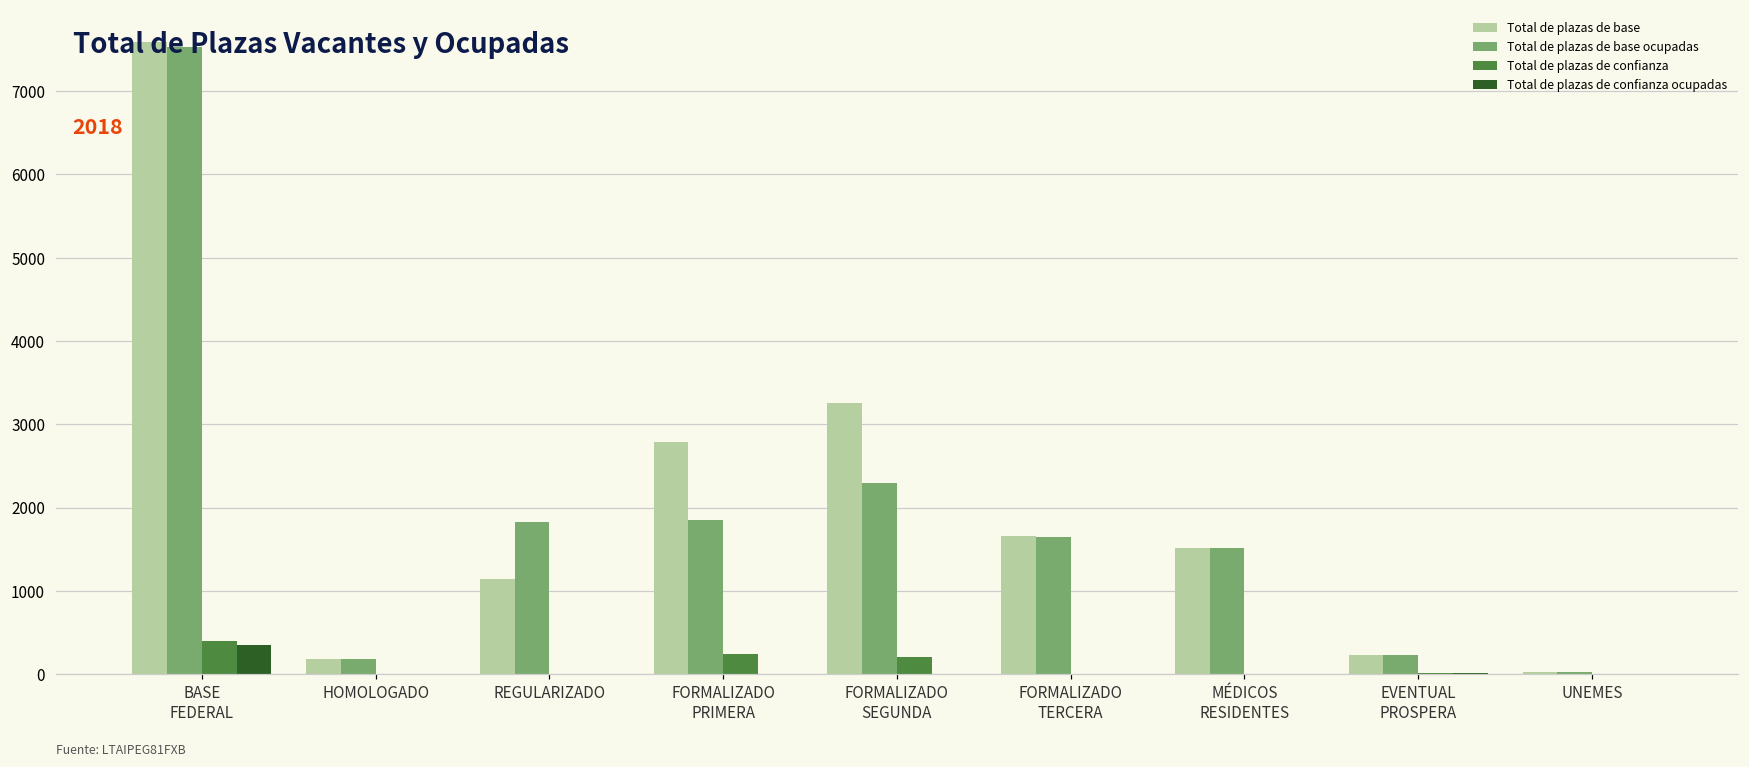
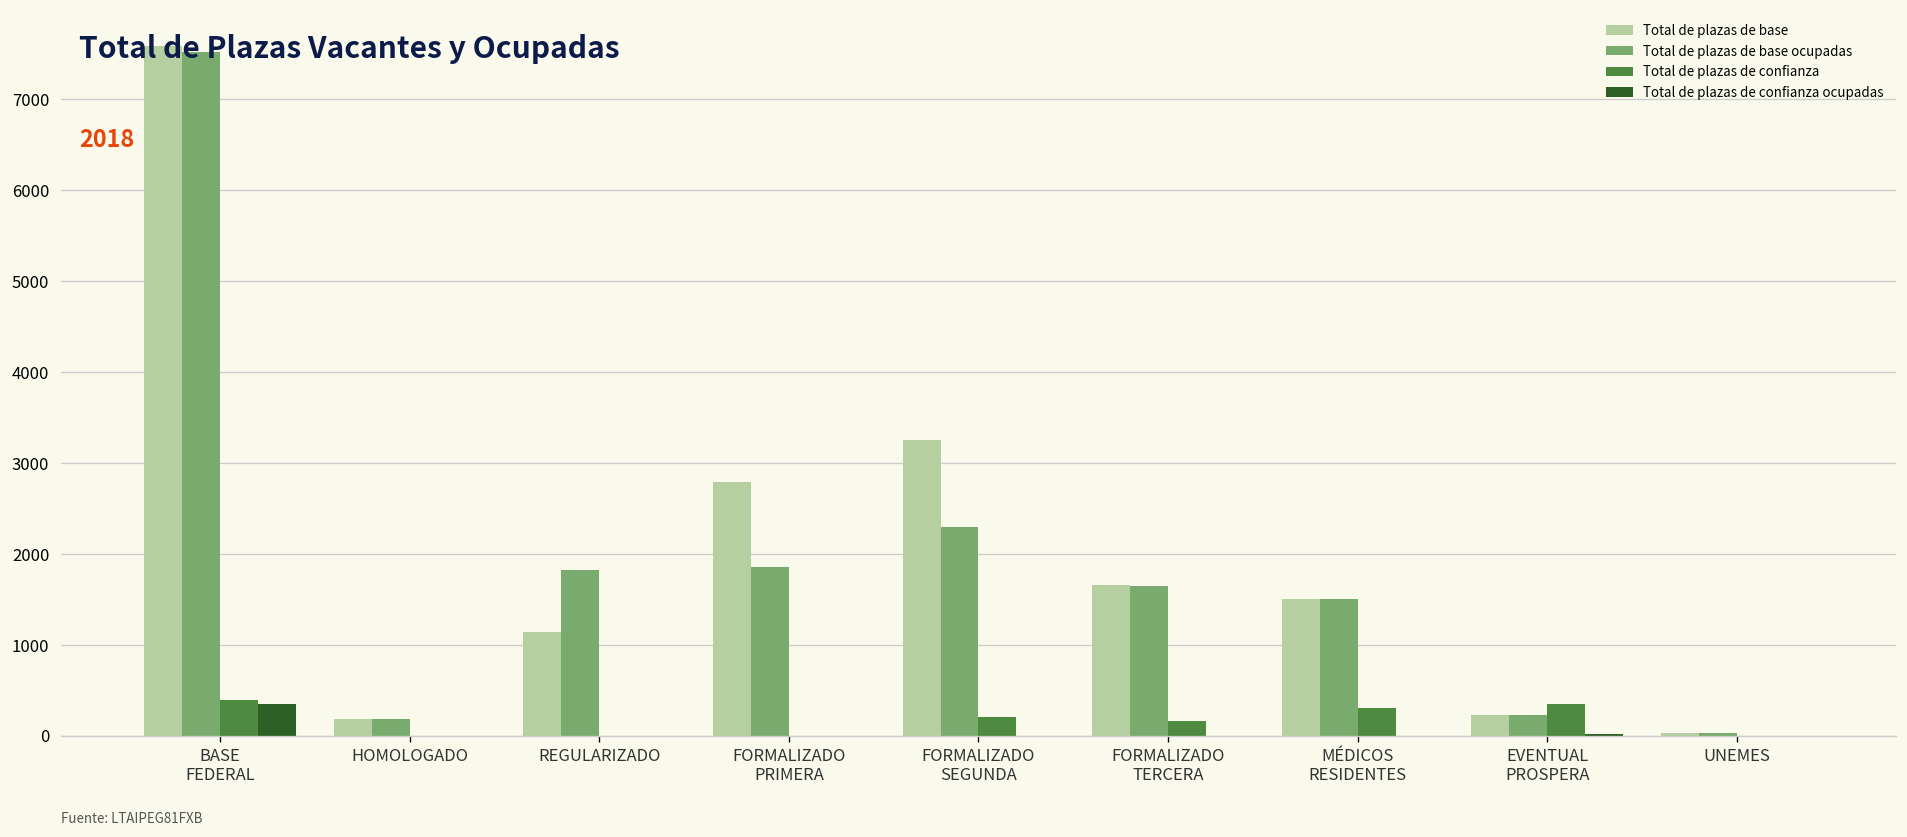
  {
    "Total de plazas de base": {
      "BASE FEDERAL": 7600,
      "HOMOLOGADO": 200,
      "REGULARIZADO": 1100,
      "FORMALIZADO PRIMERA": 2800,
      "FORMALIZADO SEGUNDA": 3300,
      "FORMALIZADO TERCERA": 1700,
      "MÉDICOS RESIDENTES": 1500,
      "EVENTUAL PROSPERA": 200
    },
    "Total de plazas de base ocupadas": {
      "BASE FEDERAL": 7500,
      "HOMOLOGADO": 200,
      "REGULARIZADO": 1800,
      "FORMALIZADO PRIMERA": 1900,
      "FORMALIZADO SEGUNDA": 2300,
      "FORMALIZADO TERCERA": 1600,
      "MÉDICOS RESIDENTES": 1500,
      "EVENTUAL PROSPERA": 200
    },
    "Total de plazas de confianza": {
      "BASE FEDERAL": 400,
      "HOMOLOGADO": 0,
      "REGULARIZADO": 0,
-     "FORMALIZADO PRIMERA": 200,
+     "FORMALIZADO PRIMERA": 0,
      "FORMALIZADO SEGUNDA": 200,
-     "FORMALIZADO TERCERA": 0,
-     "MÉDICOS RESIDENTES": 0,
-     "EVENTUAL PROSPERA": 0,
+     "FORMALIZADO TERCERA": 200,
+     "MÉDICOS RESIDENTES": 300,
+     "EVENTUAL PROSPERA": 300,
      "UNEMES": 0
    },
    "Total de plazas de confianza ocupadas": {
      "BASE FEDERAL": 300,
      "HOMOLOGADO": 0,
      "REGULARIZADO": 0,
      "FORMALIZADO PRIMERA": 0,
      "FORMALIZADO SEGUNDA": 0,
      "FORMALIZADO TERCERA": 0,
      "MÉDICOS RESIDENTES": 0,
      "UNEMES": 0
    }
  }
